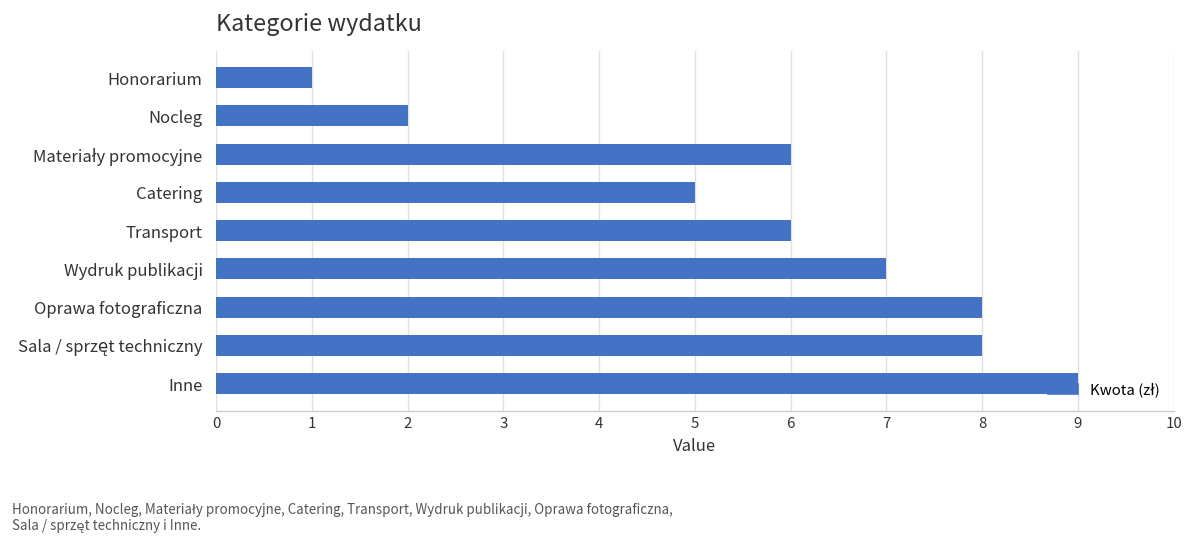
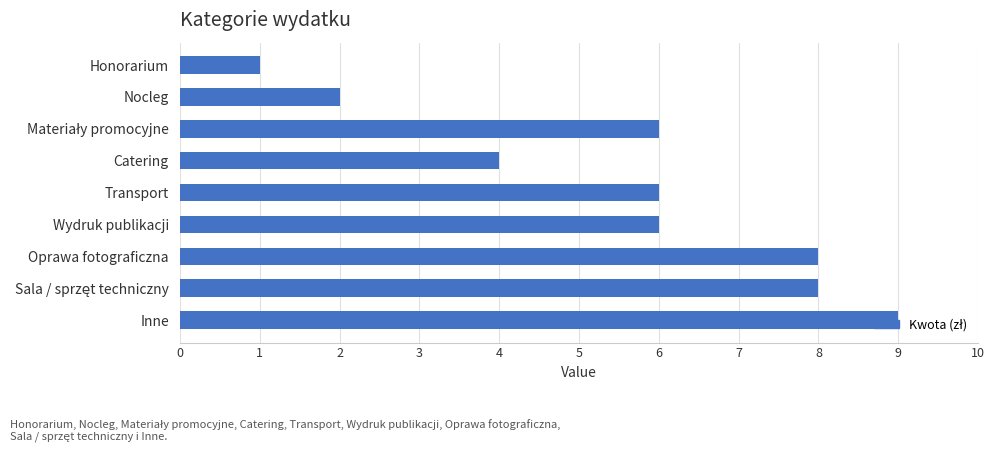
  {
    "Honorarium": 1,
    "Nocleg": 2,
    "Materiały promocyjne": 6,
-   "Catering": 5,
+   "Catering": 4,
    "Transport": 6,
-   "Wydruk publikacji": 7,
+   "Wydruk publikacji": 6,
    "Oprawa fotograficzna": 8,
    "Sala / sprzęt techniczny": 8,
    "Inne": 9
  }
